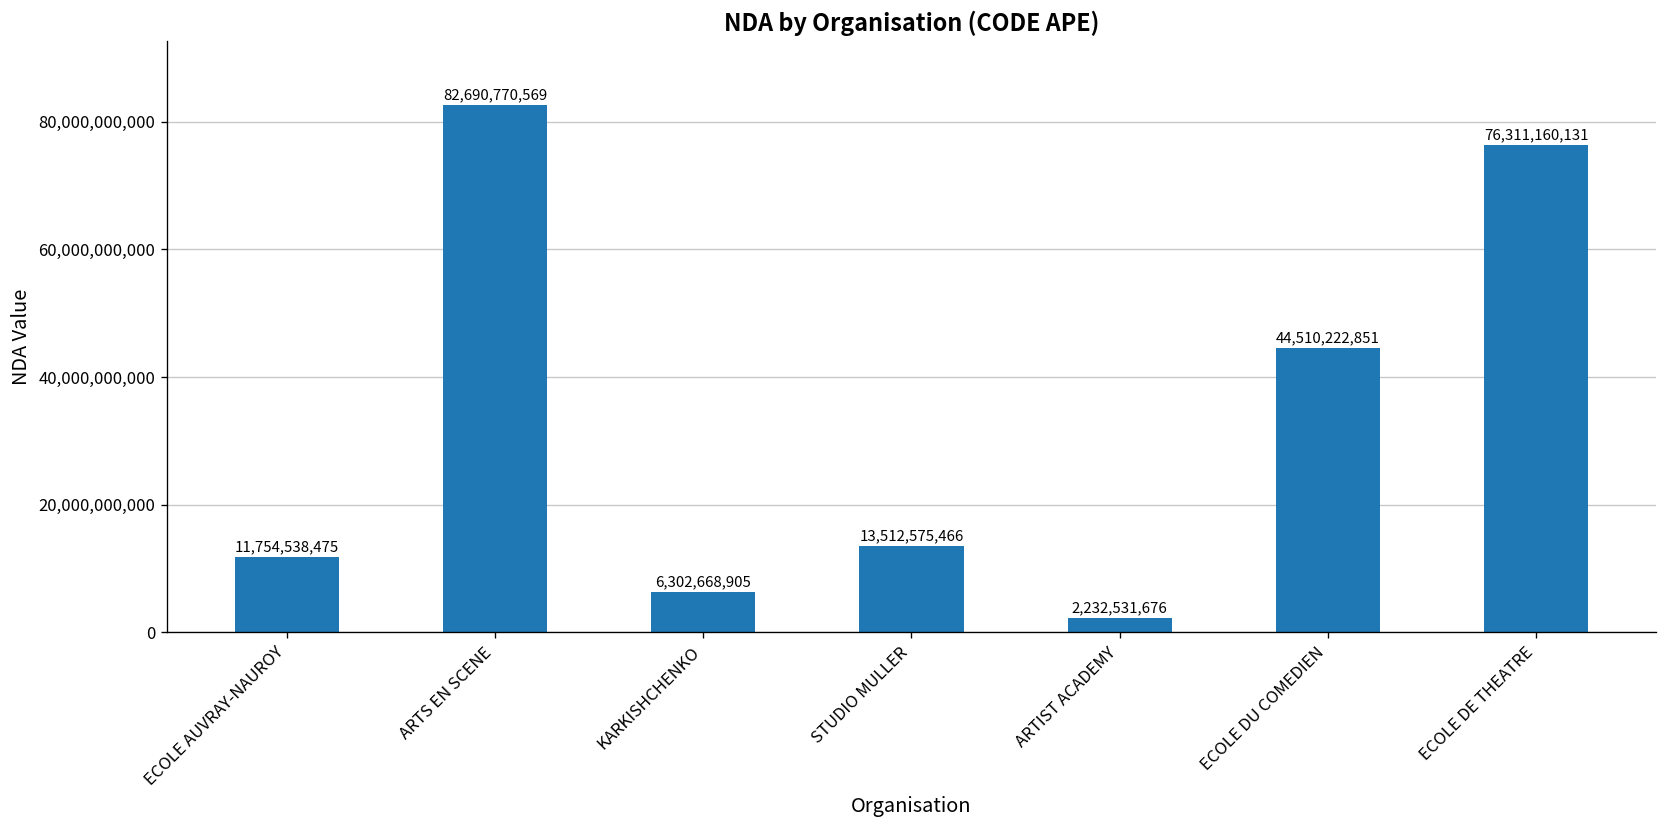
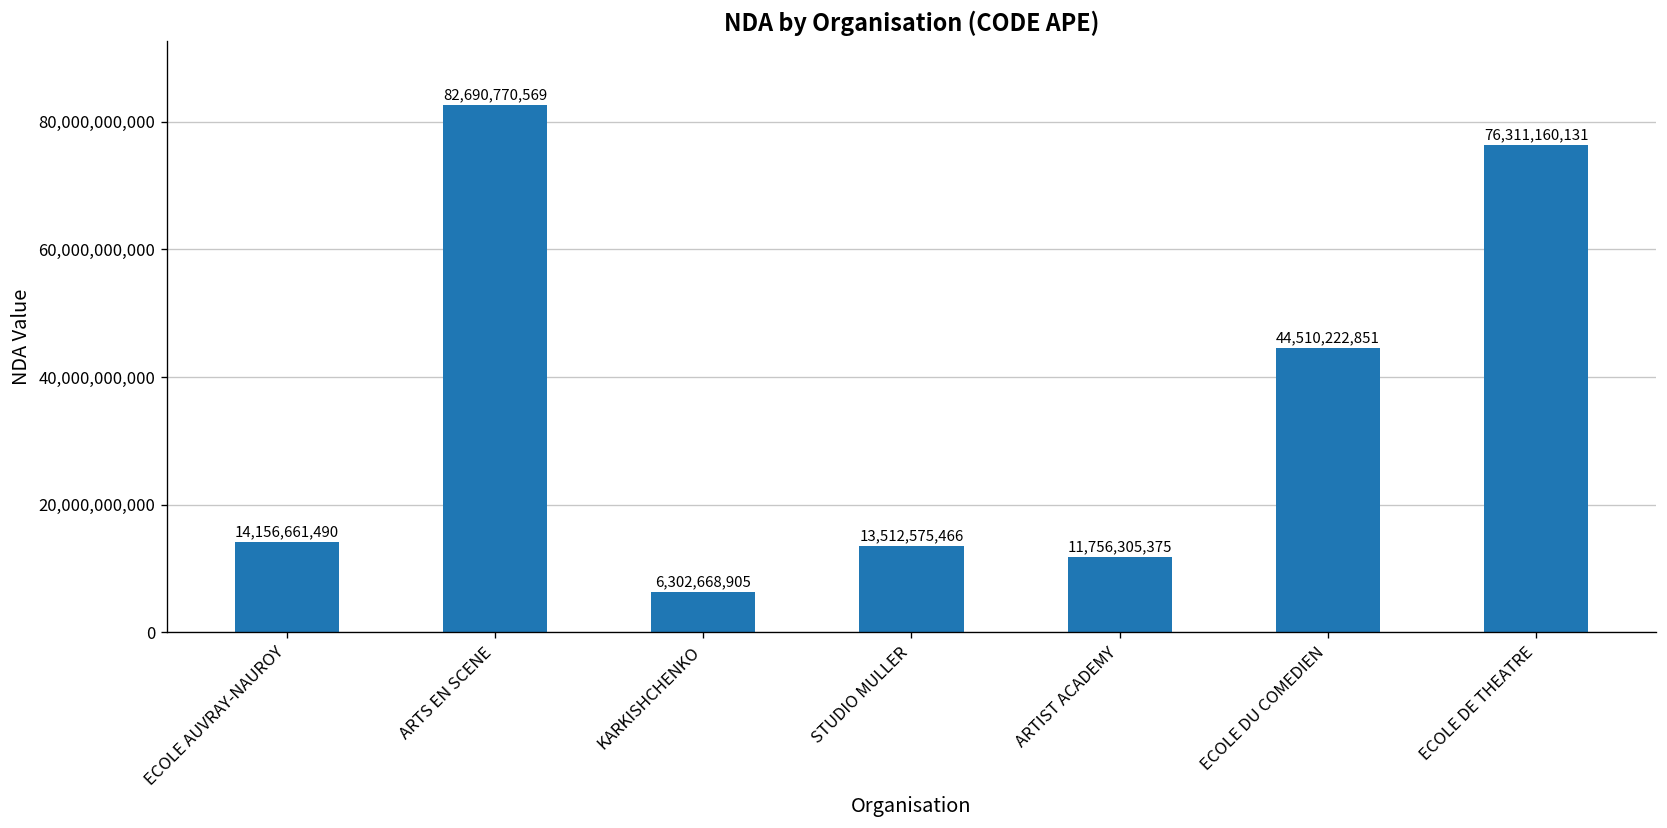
  {
-   "ECOLE AUVRAY-NAUROY": "11,754,538,475",
+   "ECOLE AUVRAY-NAUROY": "14,156,661,490",
    "ARTS EN SCENE": "82,690,770,569",
    "KARKISHCHENKO": "6,302,668,905",
    "STUDIO MULLER": "13,512,575,466",
-   "ARTIST ACADEMY": "2,232,531,676",
+   "ARTIST ACADEMY": "11,756,305,375",
    "ECOLE DU COMEDIEN": "44,510,222,851",
    "ECOLE DE THEATRE": "76,311,160,131"
  }
